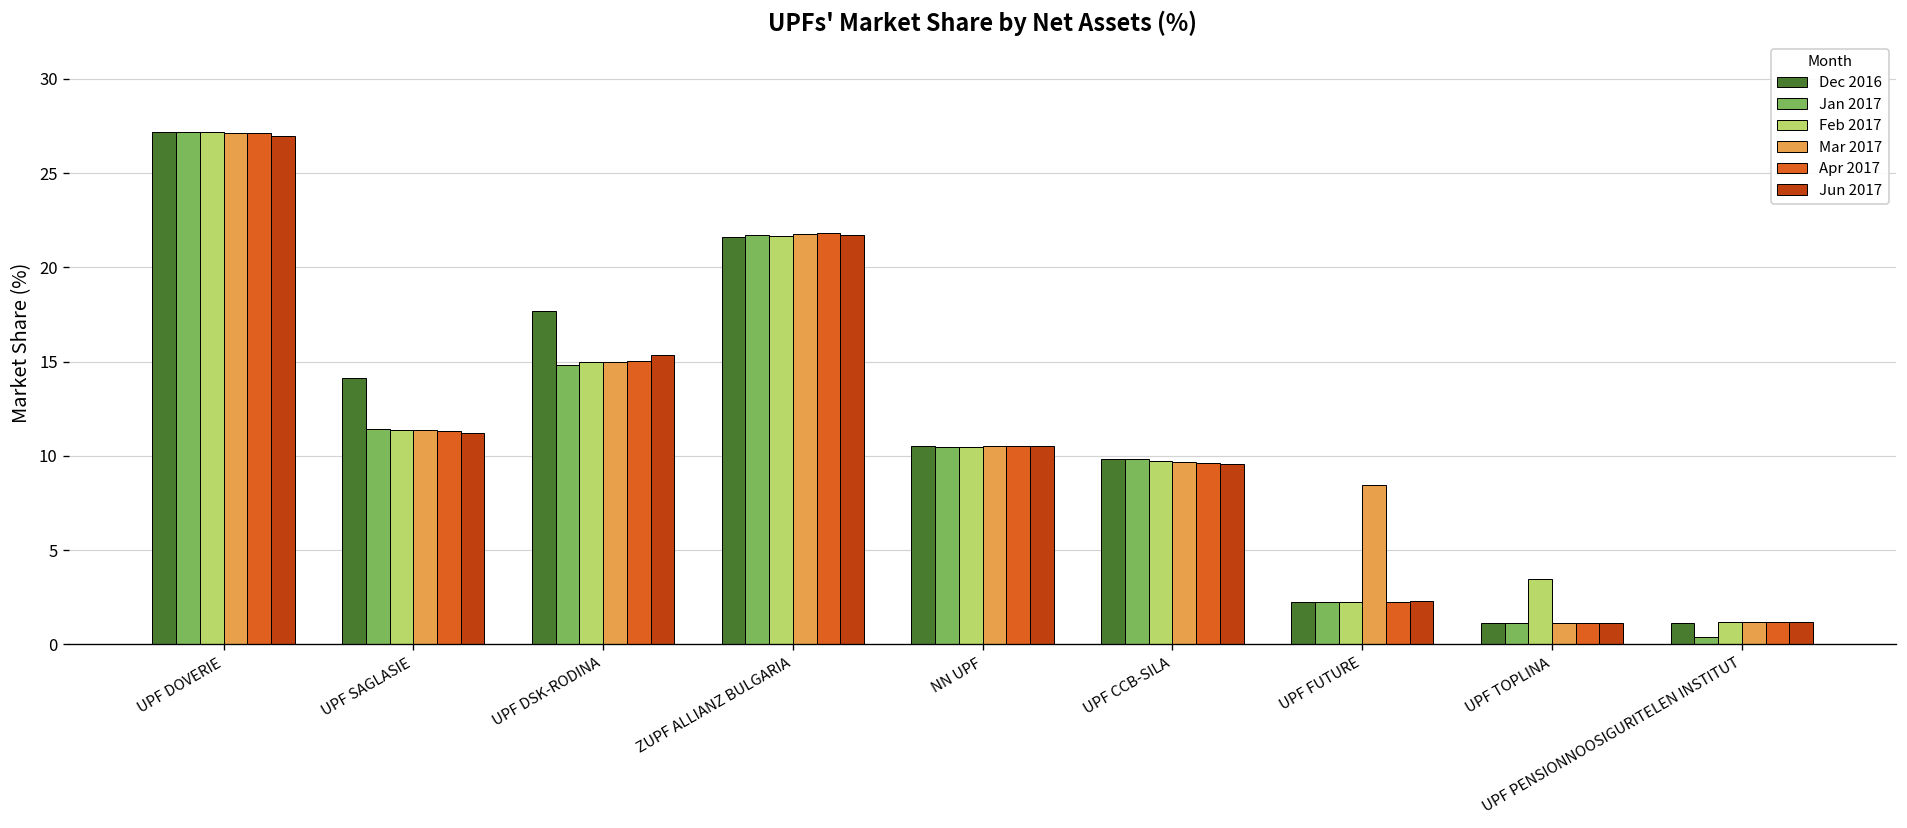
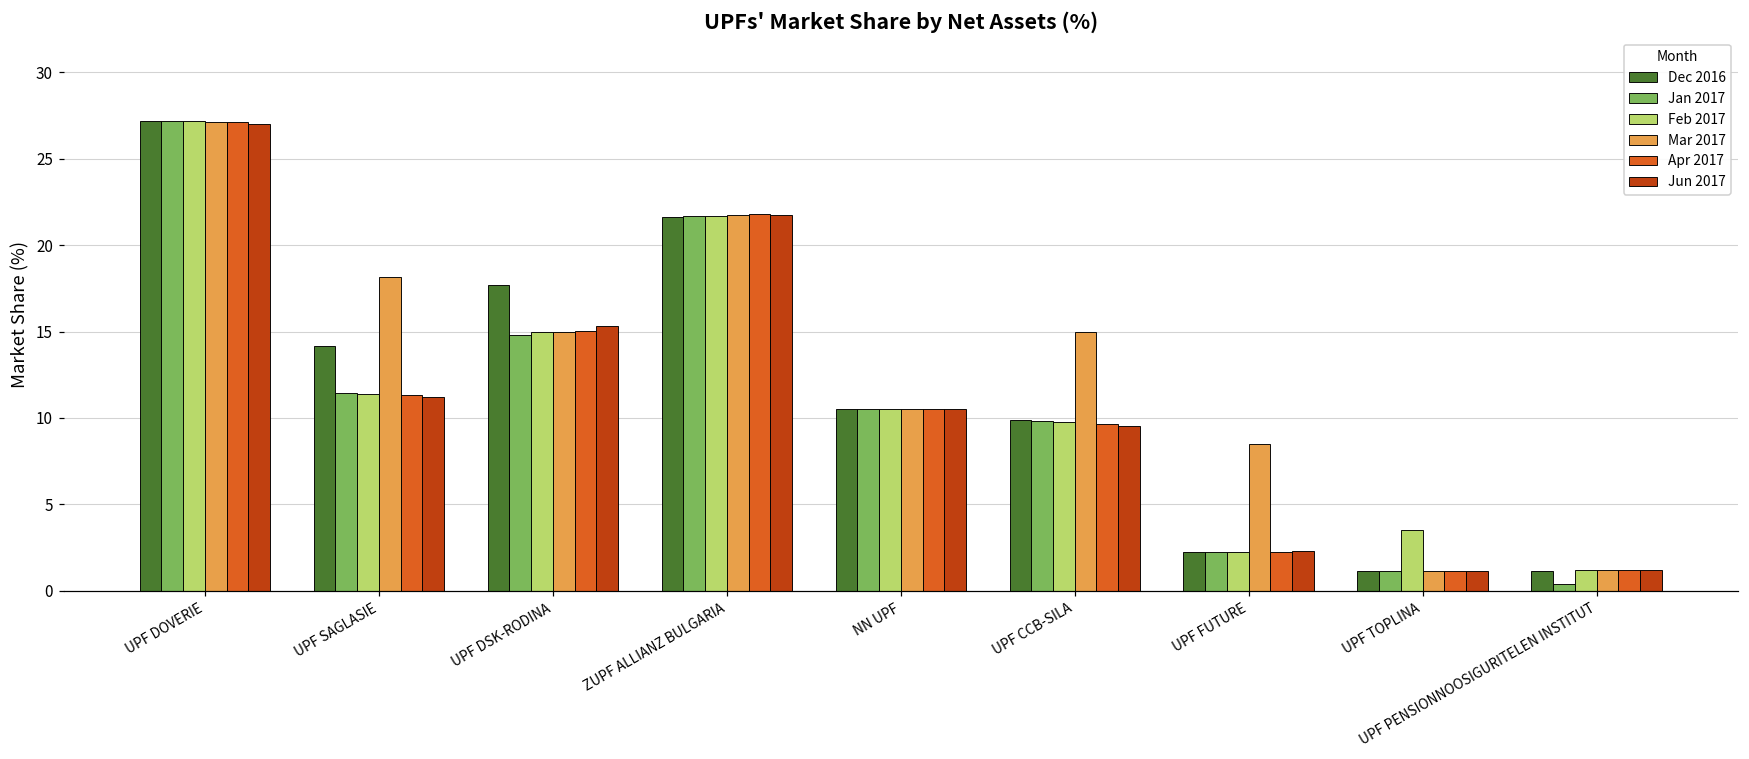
  {
    "Dec 2016": {
      "UPF DOVERIE": 27.2,
      "UPF SAGLASIE": 14.2,
      "UPF DSK-RODINA": 17.7,
      "ZUPF ALLIANZ BULGARIA": 21.6,
      "NN UPF": 10.5,
      "UPF CCB-SILA": 9.9,
      "UPF FUTURE": 2.3,
      "UPF TOPLINA": 1.1,
      "UPF PENSIONNOOSIGURITELEN INSTITUT": 1.2
    },
    "Jan 2017": {
      "UPF DOVERIE": 27.2,
      "UPF SAGLASIE": 11.4,
      "UPF DSK-RODINA": 14.8,
      "ZUPF ALLIANZ BULGARIA": 21.7,
      "NN UPF": 10.5,
      "UPF CCB-SILA": 9.8,
      "UPF FUTURE": 2.3,
      "UPF TOPLINA": 1.1,
      "UPF PENSIONNOOSIGURITELEN INSTITUT": 0.4
    },
    "Feb 2017": {
      "UPF DOVERIE": 27.2,
      "UPF SAGLASIE": 11.4,
      "UPF DSK-RODINA": 15.0,
      "ZUPF ALLIANZ BULGARIA": 21.7,
      "NN UPF": 10.5,
      "UPF CCB-SILA": 9.8,
      "UPF FUTURE": 2.2,
      "UPF TOPLINA": 3.5,
      "UPF PENSIONNOOSIGURITELEN INSTITUT": 1.2
    },
    "Mar 2017": {
      "UPF DOVERIE": 27.1,
-     "UPF SAGLASIE": 11.4,
+     "UPF SAGLASIE": 18.2,
      "UPF DSK-RODINA": 15.0,
      "ZUPF ALLIANZ BULGARIA": 21.8,
      "NN UPF": 10.5,
-     "UPF CCB-SILA": 9.7,
+     "UPF CCB-SILA": 15.0,
      "UPF FUTURE": 8.5,
      "UPF TOPLINA": 1.1,
      "UPF PENSIONNOOSIGURITELEN INSTITUT": 1.2
    }
  }
